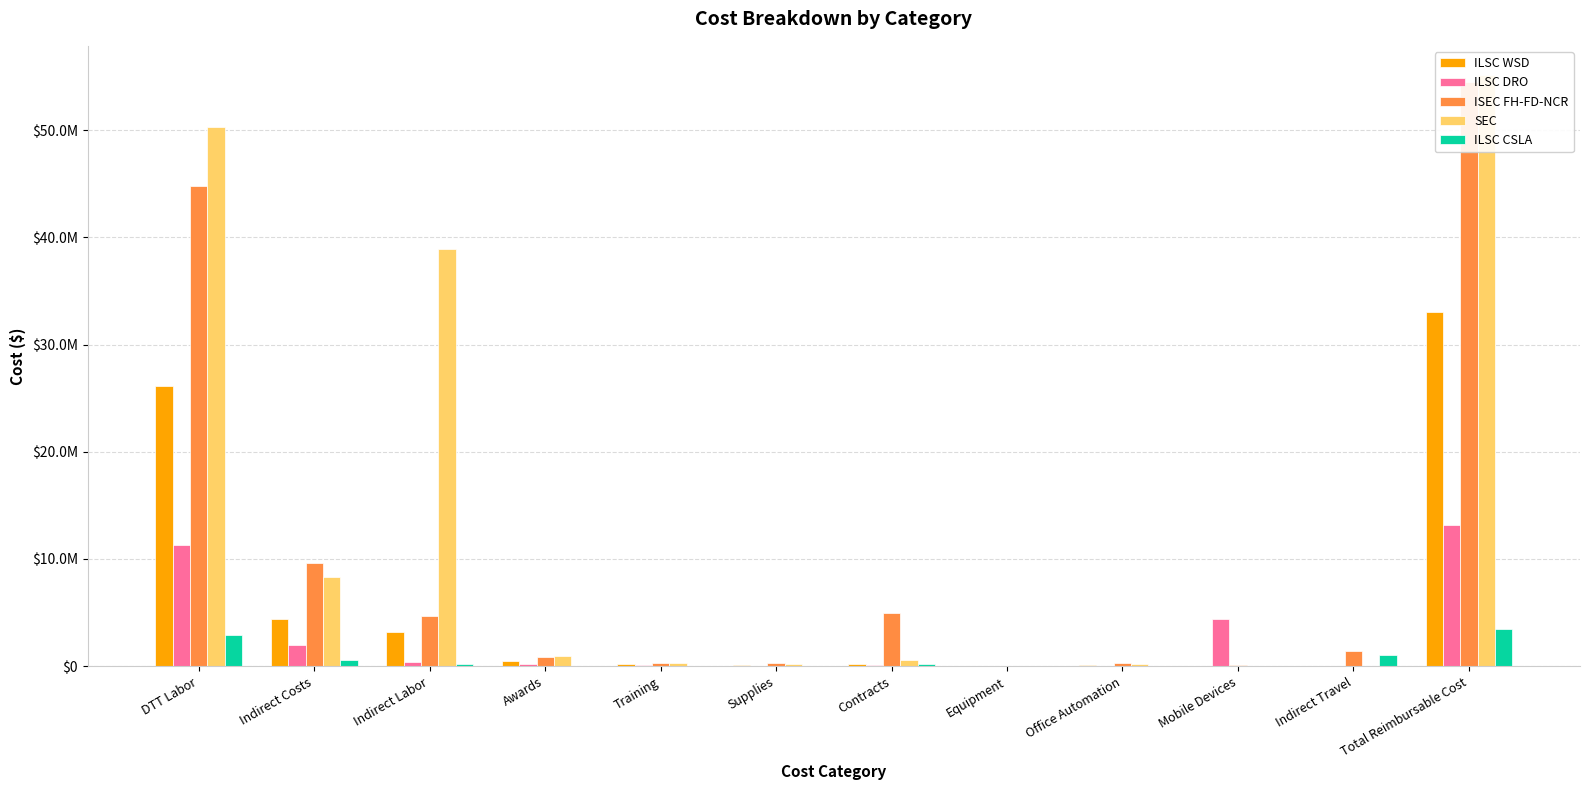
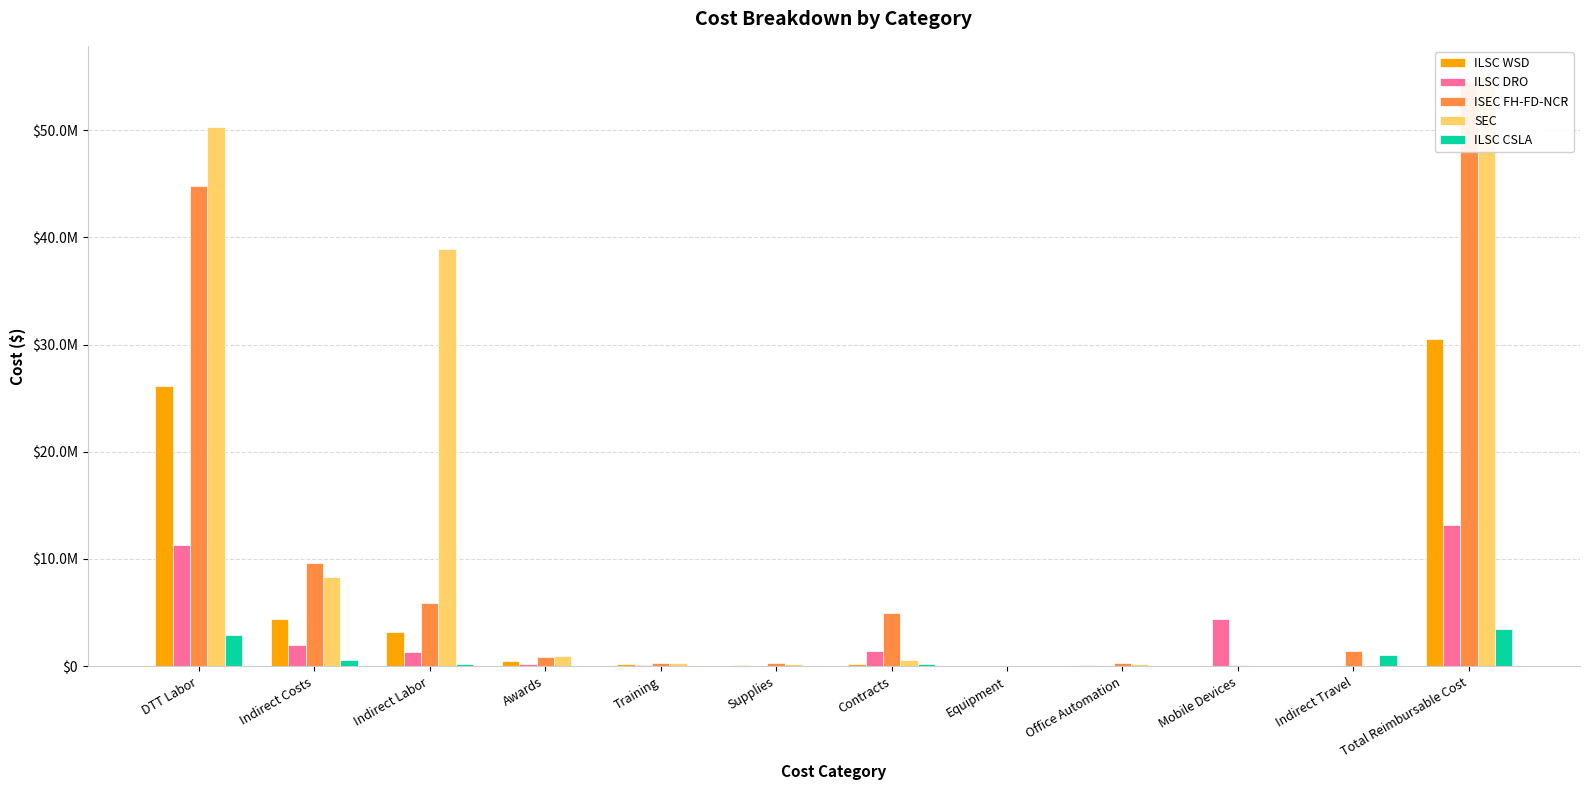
  {
    "ILSC WSD": {
      "DTT Labor": "$26200000",
      "Indirect Costs": "$4400000",
      "Indirect Labor": "$3200000",
      "Awards": "$500000",
      "Contracts": "$200000",
      "Equipment": "$0",
-     "Total Reimbursable Cost": "$33000000"
+     "Total Reimbursable Cost": "$30600000"
    },
    "ILSC DRO": {
      "DTT Labor": "$11300000",
      "Indirect Costs": "$1900000",
-     "Indirect Labor": "$400000",
-     "Contracts": "$100000",
+     "Indirect Labor": "$1400000",
+     "Contracts": "$1400000",
      "Equipment": "$0",
      "Mobile Devices": "$4400000",
      "Total Reimbursable Cost": "$13200000"
    },
    "ISEC FH-FD-NCR": {
      "DTT Labor": "$44800000",
      "Indirect Costs": "$9700000",
-     "Indirect Labor": "$4700000",
+     "Indirect Labor": "$5900000",
      "Awards": "$900000",
      "Training": "$300000",
      "Supplies": "$300000",
      "Contracts": "$5000000",
      "Equipment": "$0",
      "Office Automation": "$300000",
      "Indirect Travel": "$1400000"
    },
    "SEC": {
      "DTT Labor": "$50300000",
      "Indirect Costs": "$8400000",
      "Indirect Labor": "$38900000",
      "Awards": "$900000",
      "Training": "$300000",
      "Contracts": "$600000",
      "Equipment": "$0",
      "Indirect Travel": "$0"
    },
    "ILSC CSLA": {
      "DTT Labor": "$2900000",
      "Indirect Costs": "$600000",
      "Indirect Labor": "$300000",
      "Equipment": "$0",
      "Indirect Travel": "$1000000",
      "Total Reimbursable Cost": "$3500000"
    }
  }
